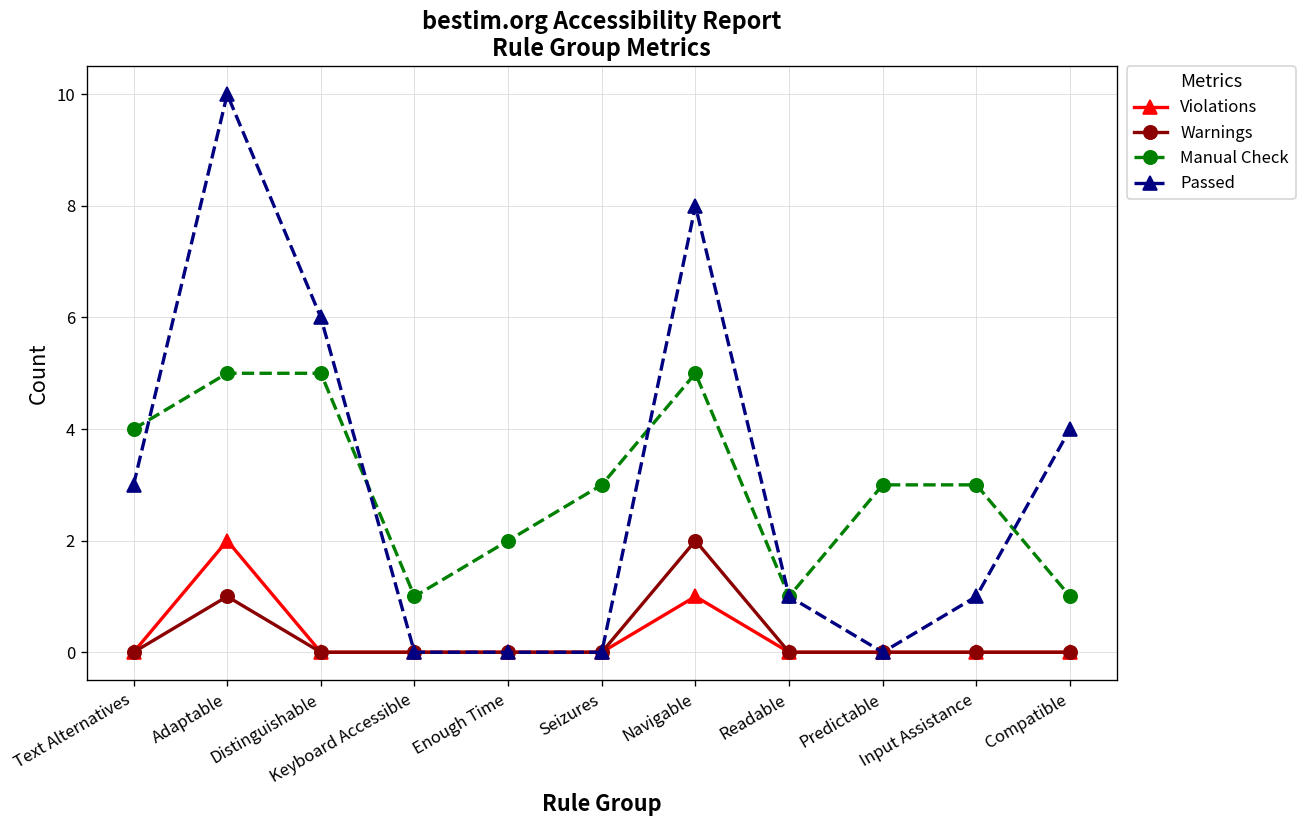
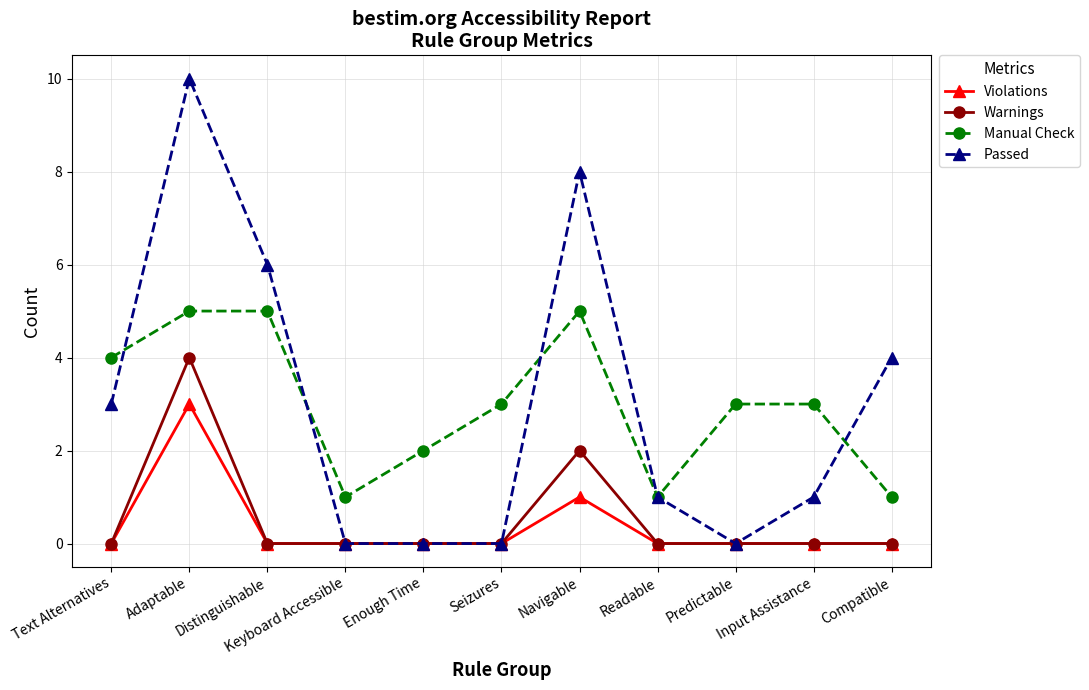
  {
    "Violations": {
-     "Adaptable": 2,
+     "Adaptable": 3,
      "Navigable": 1
    },
    "Warnings": {
-     "Adaptable": 1,
+     "Adaptable": 4,
      "Navigable": 2
    },
    "Manual Check": {
      "Text Alternatives": 4,
      "Adaptable": 5,
      "Distinguishable": 5,
      "Keyboard Accessible": 1,
      "Enough Time": 2,
      "Seizures": 3,
      "Navigable": 5,
      "Predictable": 3,
      "Input Assistance": 3,
      "Compatible": 1
    },
    "Passed": {
      "Text Alternatives": 3,
      "Adaptable": 10,
      "Distinguishable": 6,
      "Navigable": 8,
      "Input Assistance": 1,
      "Compatible": 4
    }
  }
